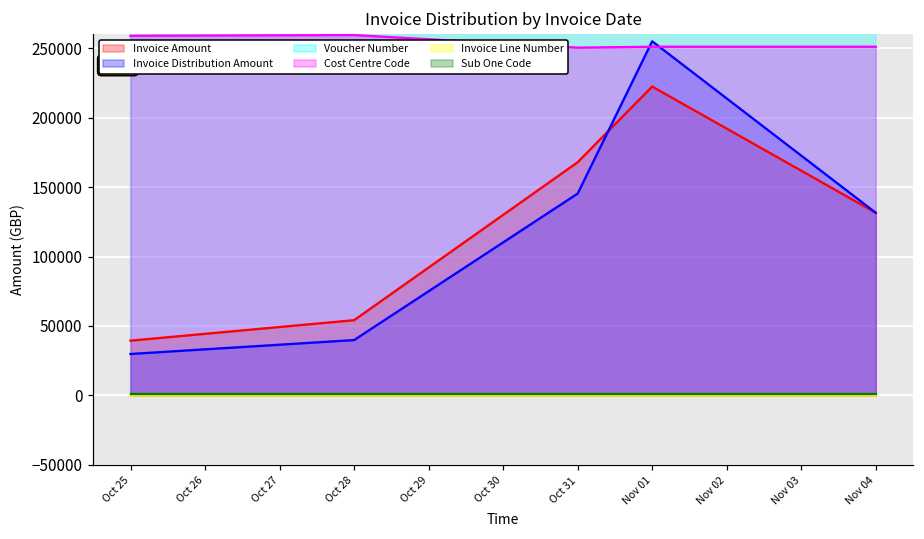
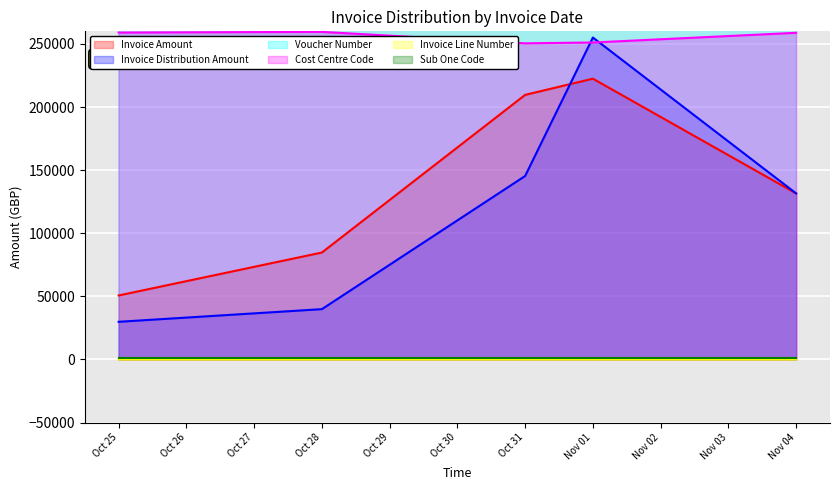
  {
    "Invoice Amount": {
-     "Oct 25": 39000,
-     "Oct 28": 54000,
-     "Oct 31": 168000,
+     "Oct 25": 51000,
+     "Oct 28": 85000,
+     "Oct 31": 210000,
      "Nov 01": 222000
    },
    "Invoice Distribution Amount": {
      "Oct 25": 30000,
      "Oct 28": 40000,
      "Oct 31": 145000,
      "Nov 01": 255000
    },
    "Cost Centre Code": {
      "Oct 25": 259000,
      "Oct 28": 260000,
      "Oct 31": 251000,
      "Nov 01": 251000,
-     "Nov 04": 251000
+     "Nov 04": 259000
    }
  }
